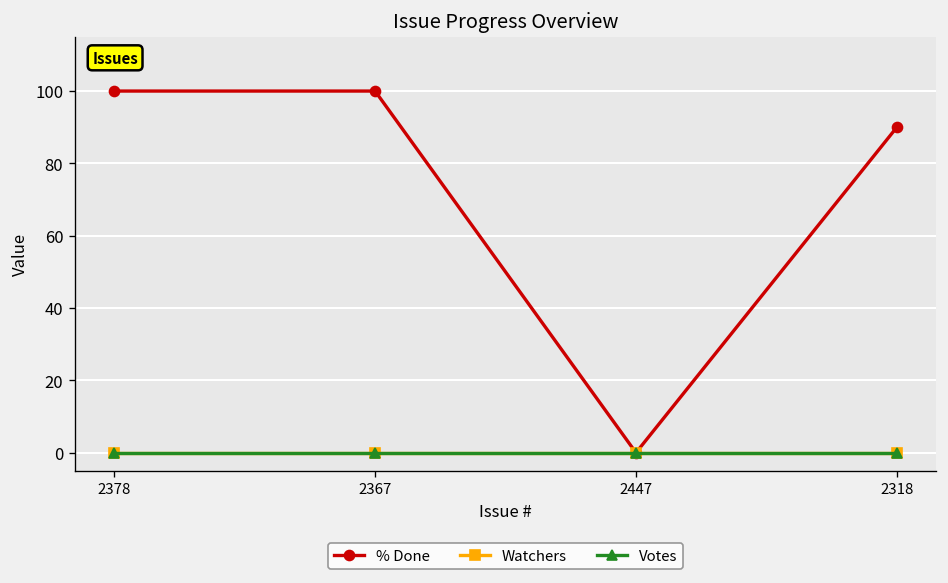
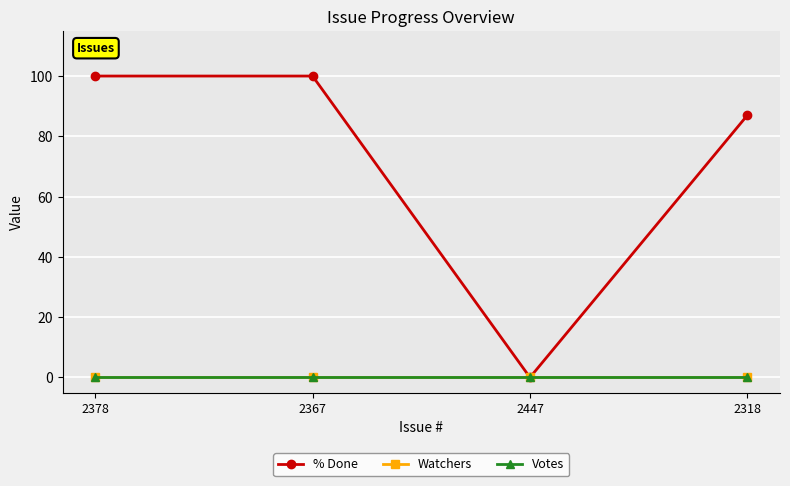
  {
    "% Done": {
      "2378": 100,
      "2367": 100,
-     "2318": 90
+     "2318": 87
    },
    "Votes": {
      "2378": 0,
      "2367": 0,
      "2318": 0
    }
  }
